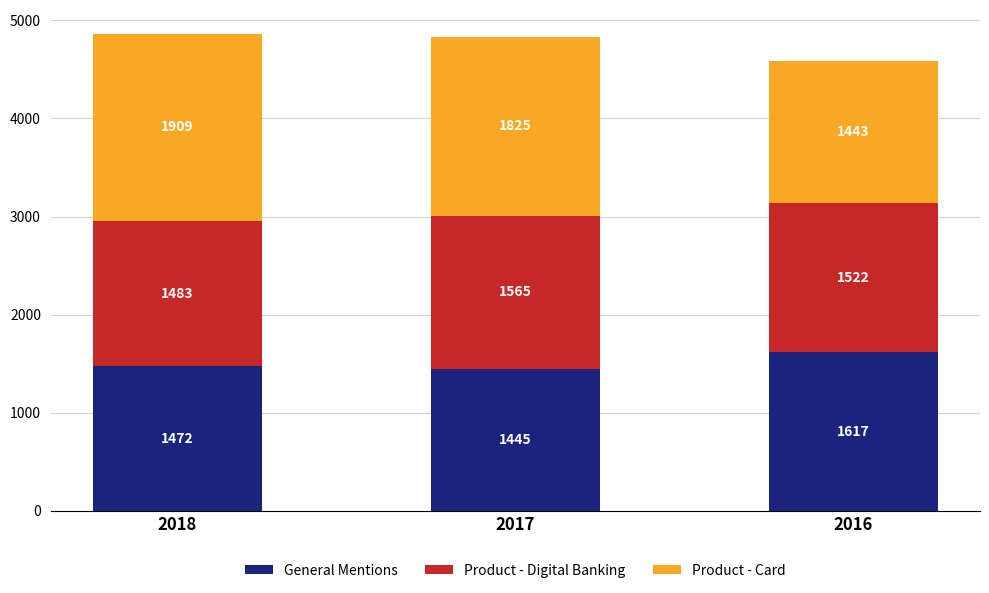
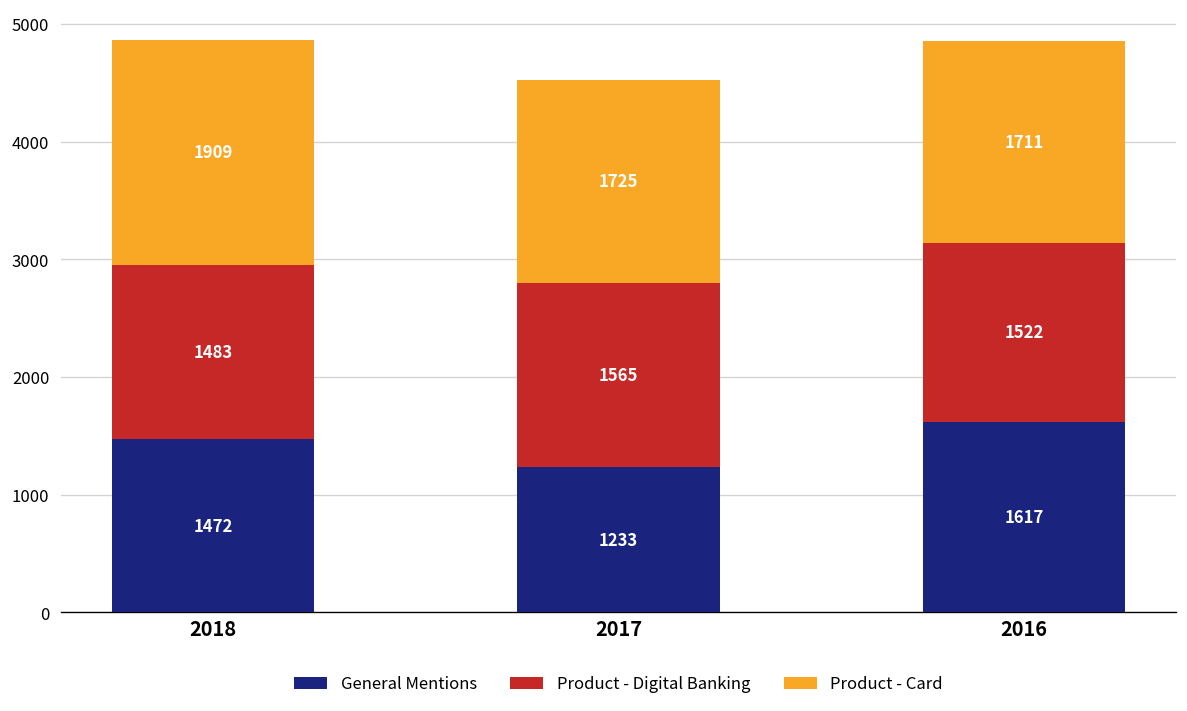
  {
    "General Mentions": {
      "2018": 1472,
-     "2017": 1445,
+     "2017": 1233,
      "2016": 1617
    },
    "Product - Digital Banking": {
      "2018": 1483,
      "2017": 1565,
      "2016": 1522
    },
    "Product - Card": {
      "2018": 1909,
-     "2017": 1825,
-     "2016": 1443
+     "2017": 1725,
+     "2016": 1711
    }
  }
